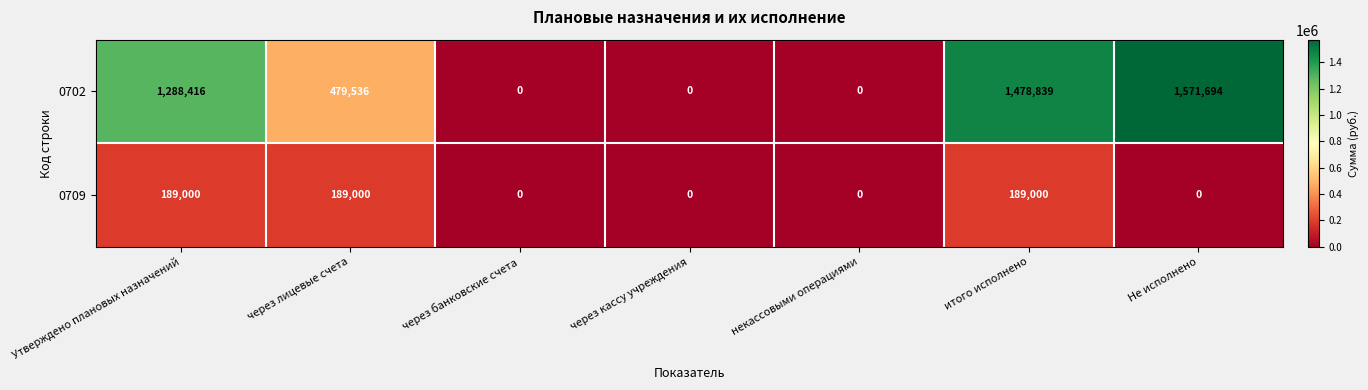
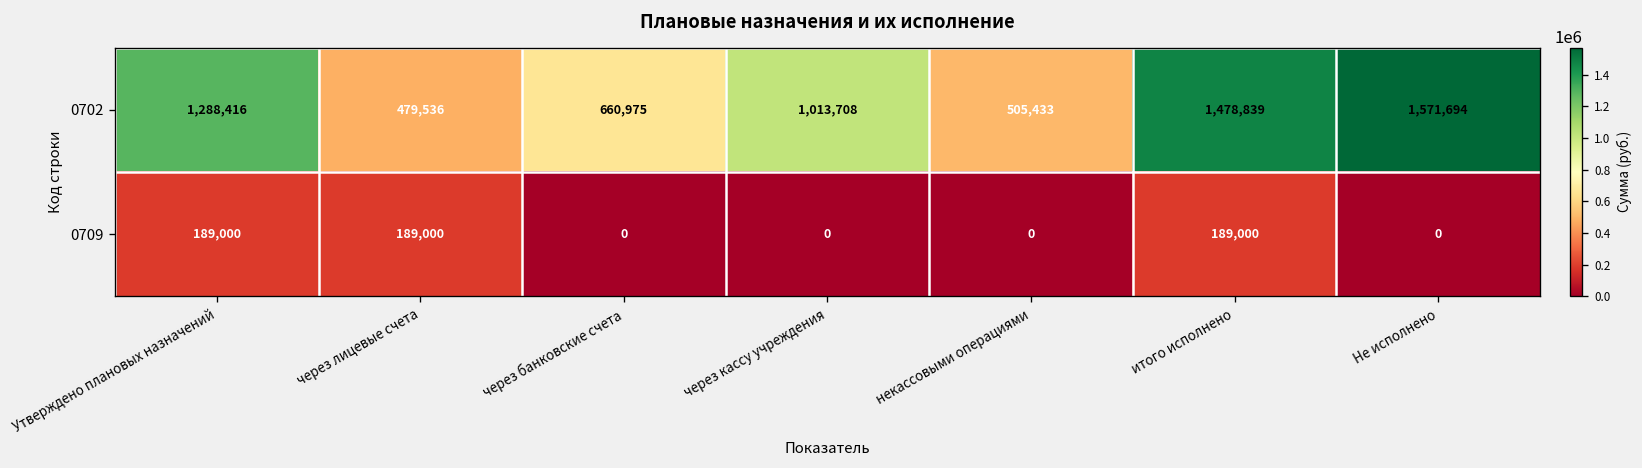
  {
    "0702": {
      "Утверждено плановых назначений": "1,288,416",
      "через лицевые счета": "479,536",
-     "через банковские счета": "0",
-     "через кассу учреждения": "0",
-     "некассовыми операциями": "0",
+     "через банковские счета": "660,975",
+     "через кассу учреждения": "1,013,708",
+     "некассовыми операциями": "505,433",
      "итого исполнено": "1,478,839",
      "Не исполнено": "1,571,694"
    },
    "0709": {
      "Утверждено плановых назначений": "189,000",
      "через лицевые счета": "189,000",
      "через банковские счета": "0",
      "через кассу учреждения": "0",
      "некассовыми операциями": "0",
      "итого исполнено": "189,000",
      "Не исполнено": "0"
    }
  }
